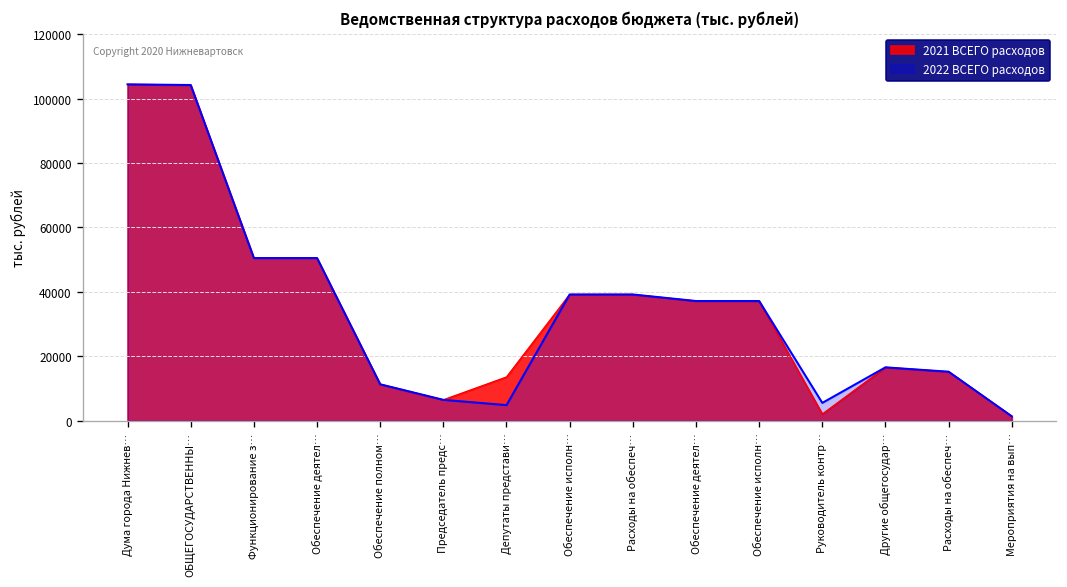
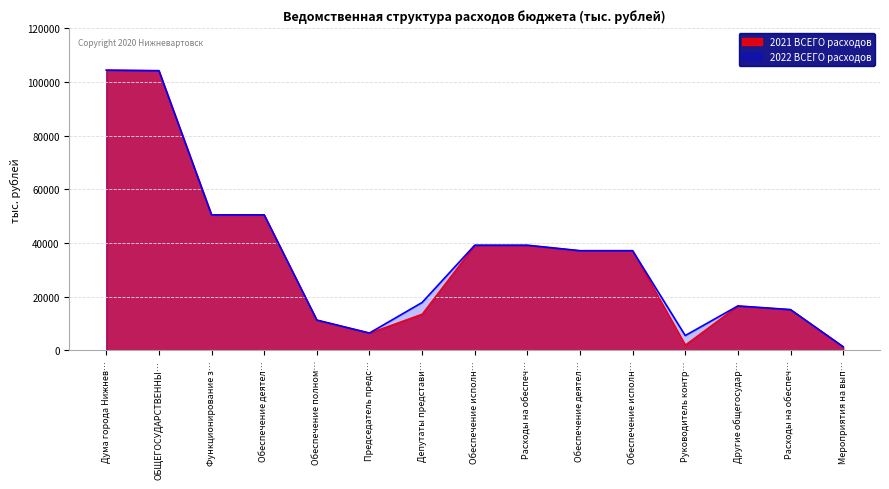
  {
    "2021 ВСЕГО расходов": {
      "Депутаты представи…": 14000,
      "Руководитель контр…": 2000
    },
    "2022 ВСЕГО расходов": {
-     "Депутаты представи…": 5000,
+     "Депутаты представи…": 18000,
      "Руководитель контр…": 6000
    }
  }
